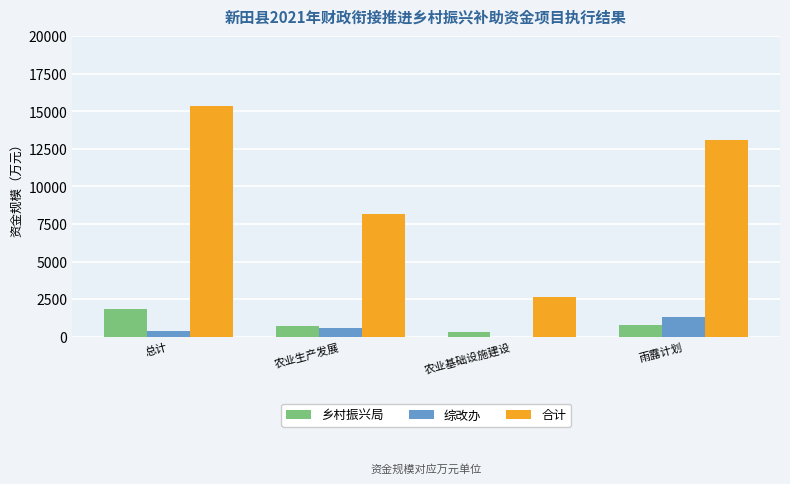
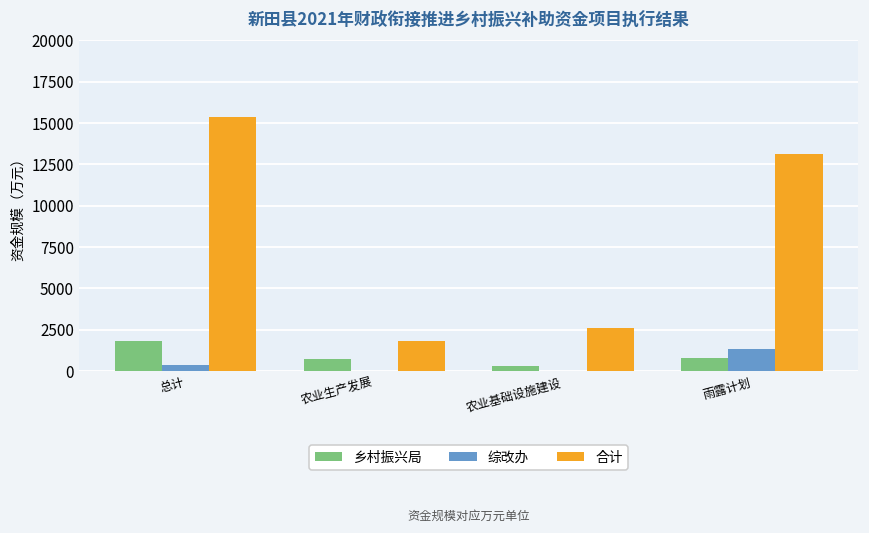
  {
    "乡村振兴局": {
      "总计": 1800,
      "农业生产发展": 700,
      "农业基础设施建设": 300,
      "雨露计划": 800
    },
    "综改办": {
      "总计": 400,
-     "农业生产发展": 600,
+     "农业生产发展": 0,
      "雨露计划": 1300
    },
    "合计": {
      "总计": 15300,
-     "农业生产发展": 8200,
+     "农业生产发展": 1800,
      "农业基础设施建设": 2600,
      "雨露计划": 13100
    }
  }
